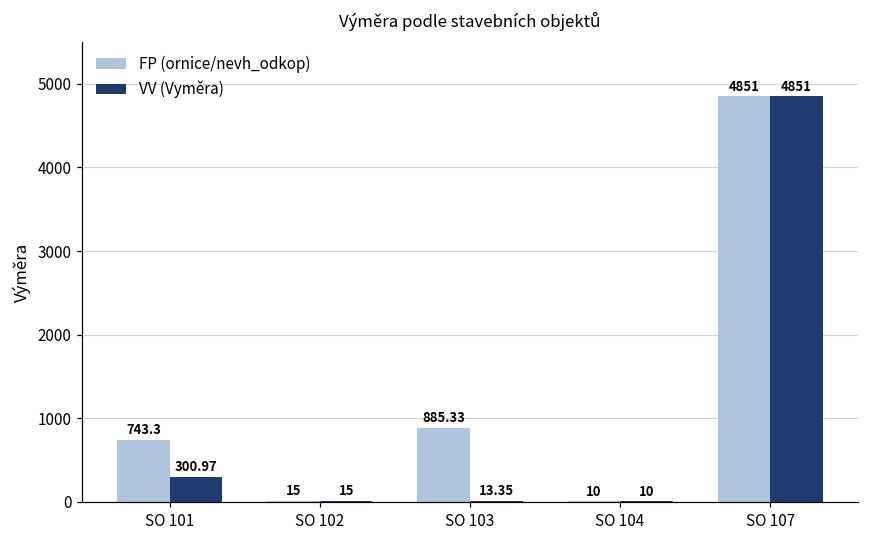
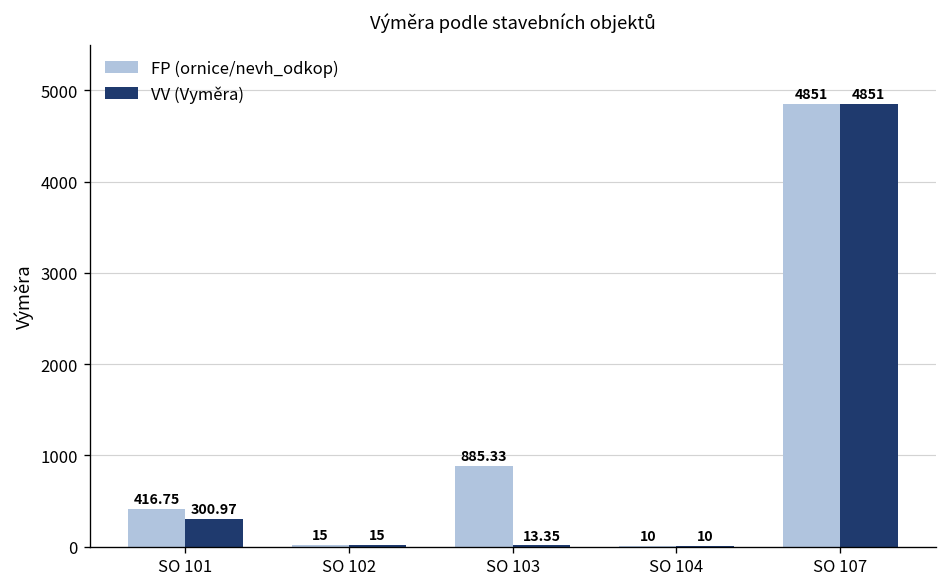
  {
    "FP (ornice/nevh_odkop)": {
-     "SO 101": 743.3,
+     "SO 101": 416.75,
      "SO 102": 15,
      "SO 103": 885.33,
      "SO 104": 10,
      "SO 107": 4851
    },
    "VV (Vyměra)": {
      "SO 101": 300.97,
      "SO 102": 15,
      "SO 103": 13.35,
      "SO 104": 10,
      "SO 107": 4851
    }
  }
